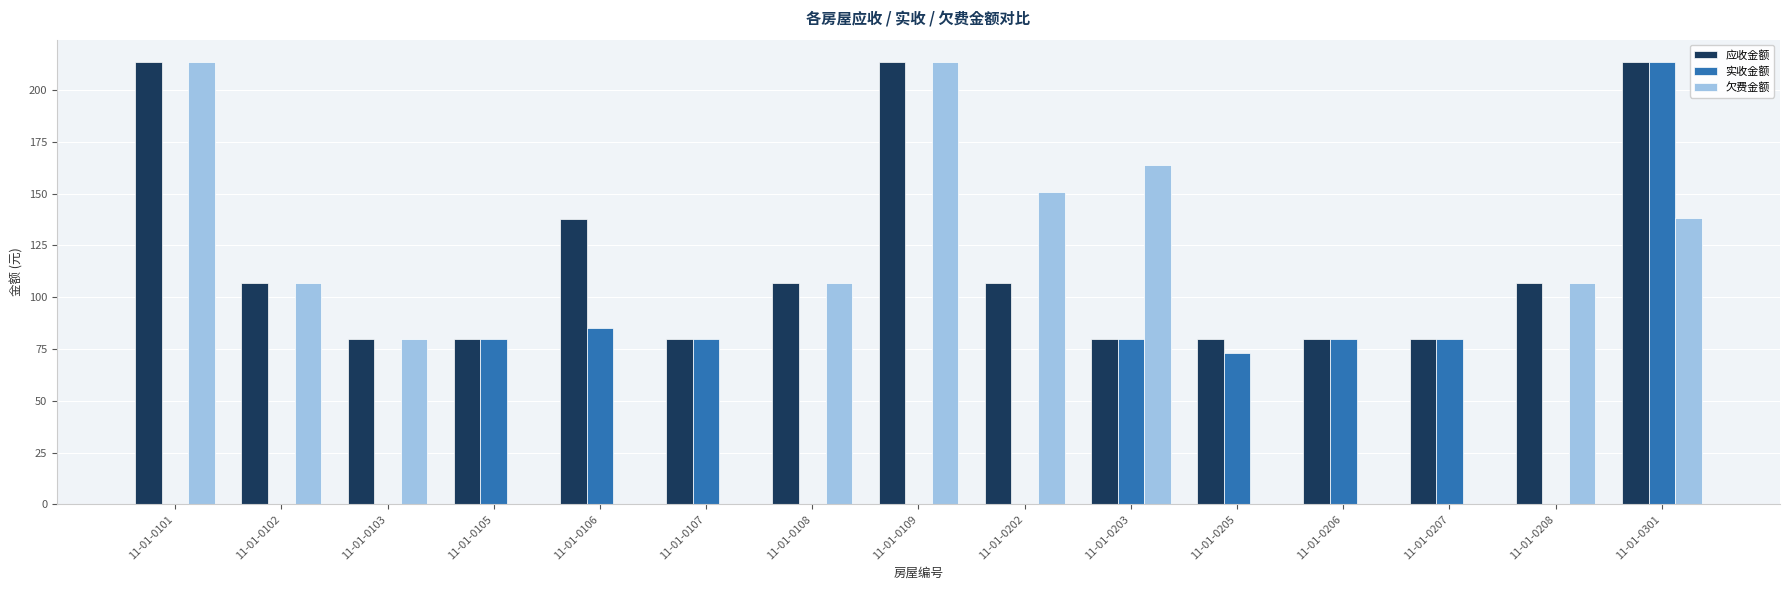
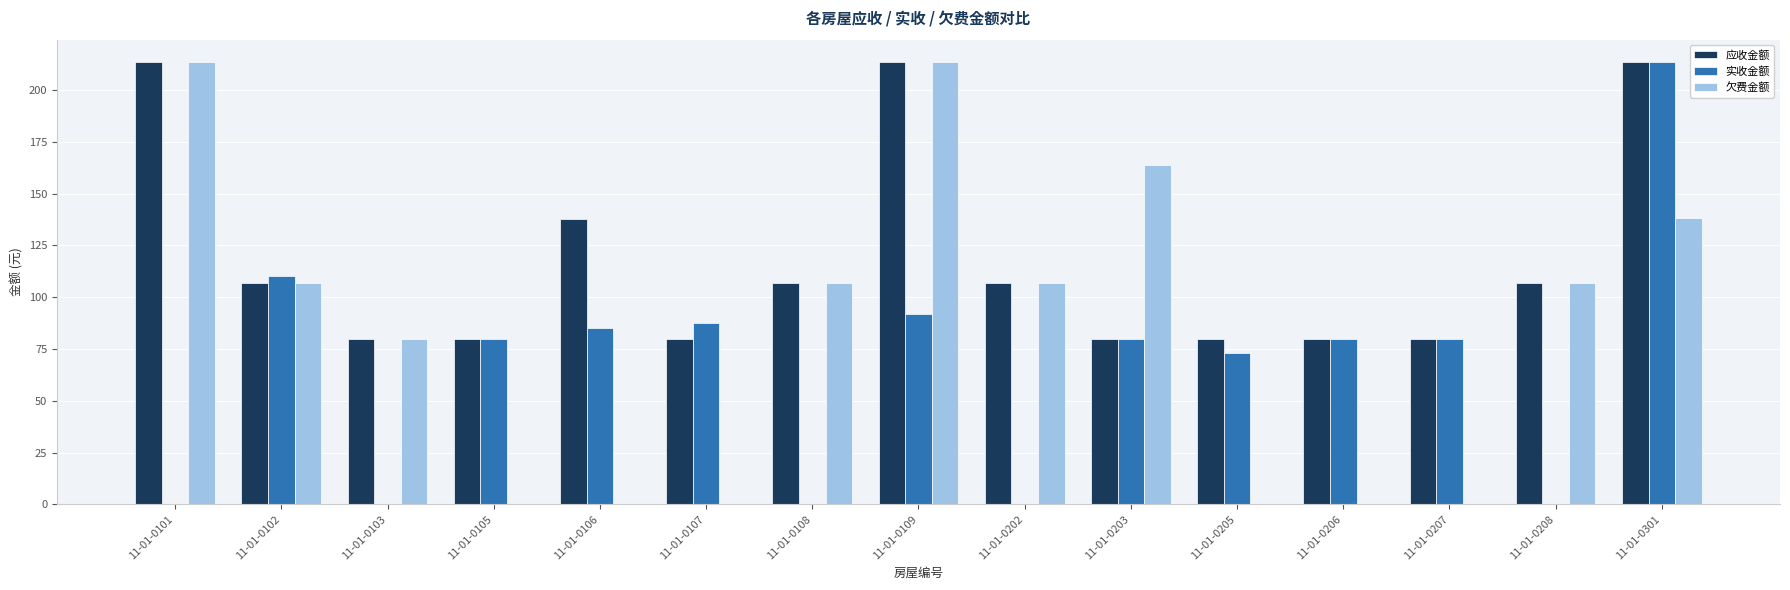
  {
    "应收金额": {
      "11-01-0101": 214,
      "11-01-0102": 107,
      "11-01-0103": 80,
      "11-01-0105": 80,
      "11-01-0106": 138,
      "11-01-0107": 80,
      "11-01-0108": 107,
      "11-01-0109": 214,
      "11-01-0202": 107,
      "11-01-0203": 80,
      "11-01-0205": 80,
      "11-01-0206": 80,
      "11-01-0207": 80,
      "11-01-0208": 107,
      "11-01-0301": 214
    },
    "实收金额": {
      "11-01-0101": 0,
-     "11-01-0102": 0,
+     "11-01-0102": 110,
      "11-01-0103": 0,
      "11-01-0105": 80,
      "11-01-0106": 85,
-     "11-01-0107": 80,
+     "11-01-0107": 87,
      "11-01-0108": 0,
-     "11-01-0109": 0,
+     "11-01-0109": 92,
      "11-01-0202": 0,
      "11-01-0203": 80,
      "11-01-0205": 73,
      "11-01-0206": 80,
      "11-01-0207": 80,
      "11-01-0208": 0,
      "11-01-0301": 214
    },
    "欠费金额": {
      "11-01-0101": 214,
      "11-01-0102": 107,
      "11-01-0103": 80,
      "11-01-0105": 0,
      "11-01-0106": 0,
      "11-01-0107": 0,
      "11-01-0108": 107,
      "11-01-0109": 214,
-     "11-01-0202": 151,
+     "11-01-0202": 107,
      "11-01-0203": 164,
      "11-01-0205": 0,
      "11-01-0206": 0,
      "11-01-0207": 0,
      "11-01-0208": 107,
      "11-01-0301": 138
    }
  }
